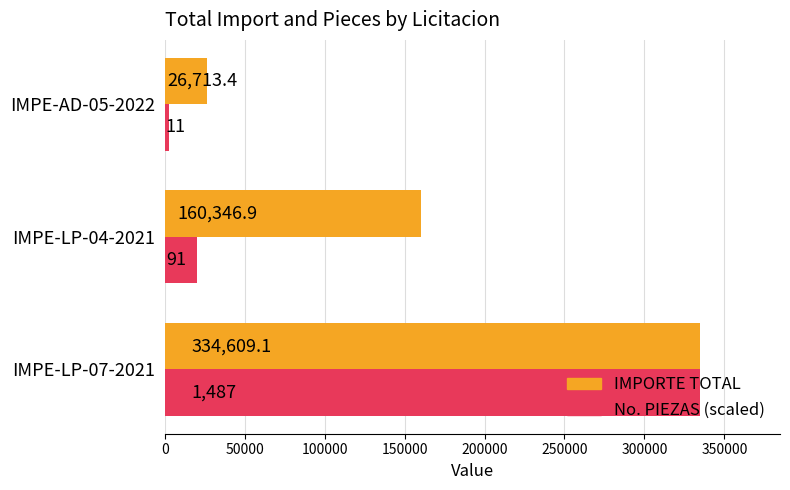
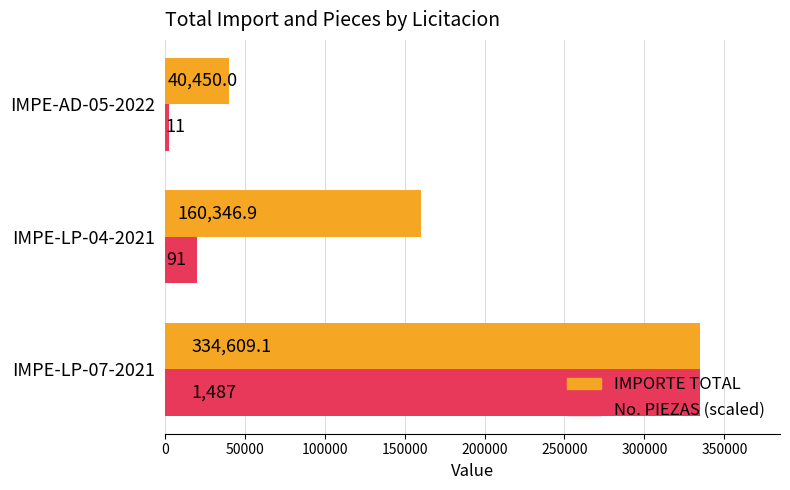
  {
    "IMPORTE TOTAL": {
-     "IMPE-AD-05-2022": "26,713.4",
+     "IMPE-AD-05-2022": "40,450.0",
      "IMPE-LP-04-2021": "160,346.9",
      "IMPE-LP-07-2021": "334,609.1"
    }
  }
